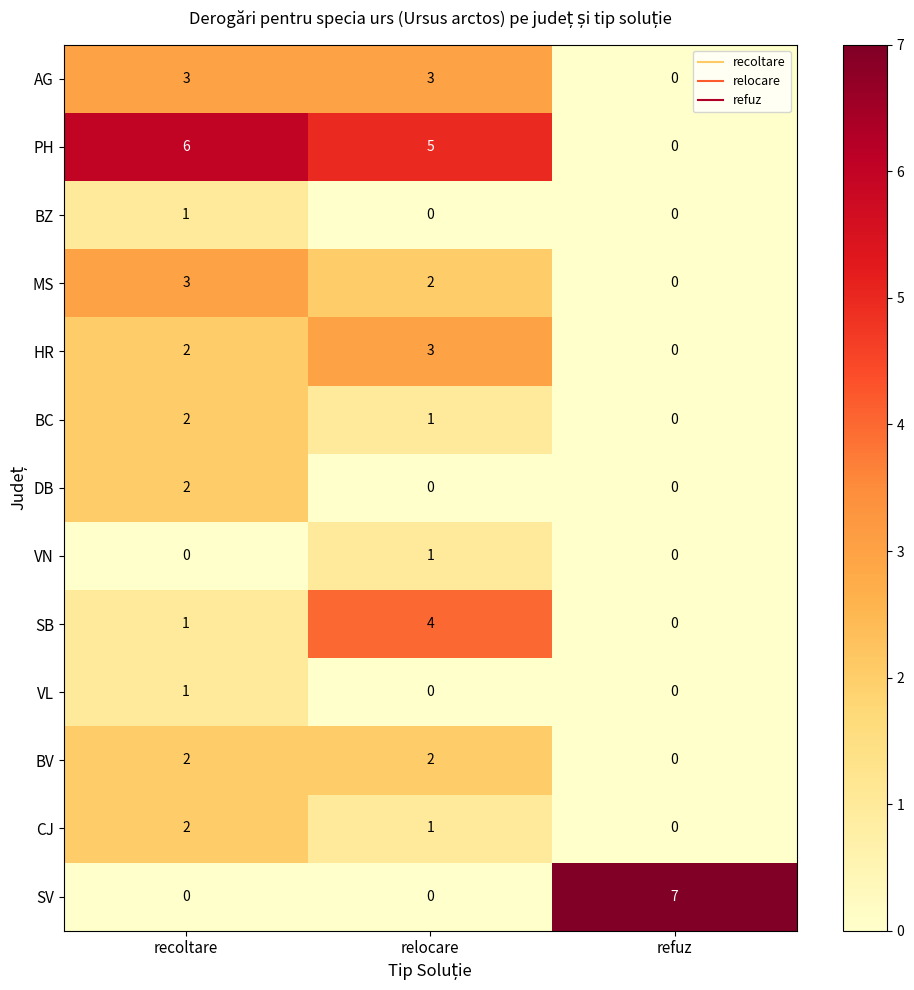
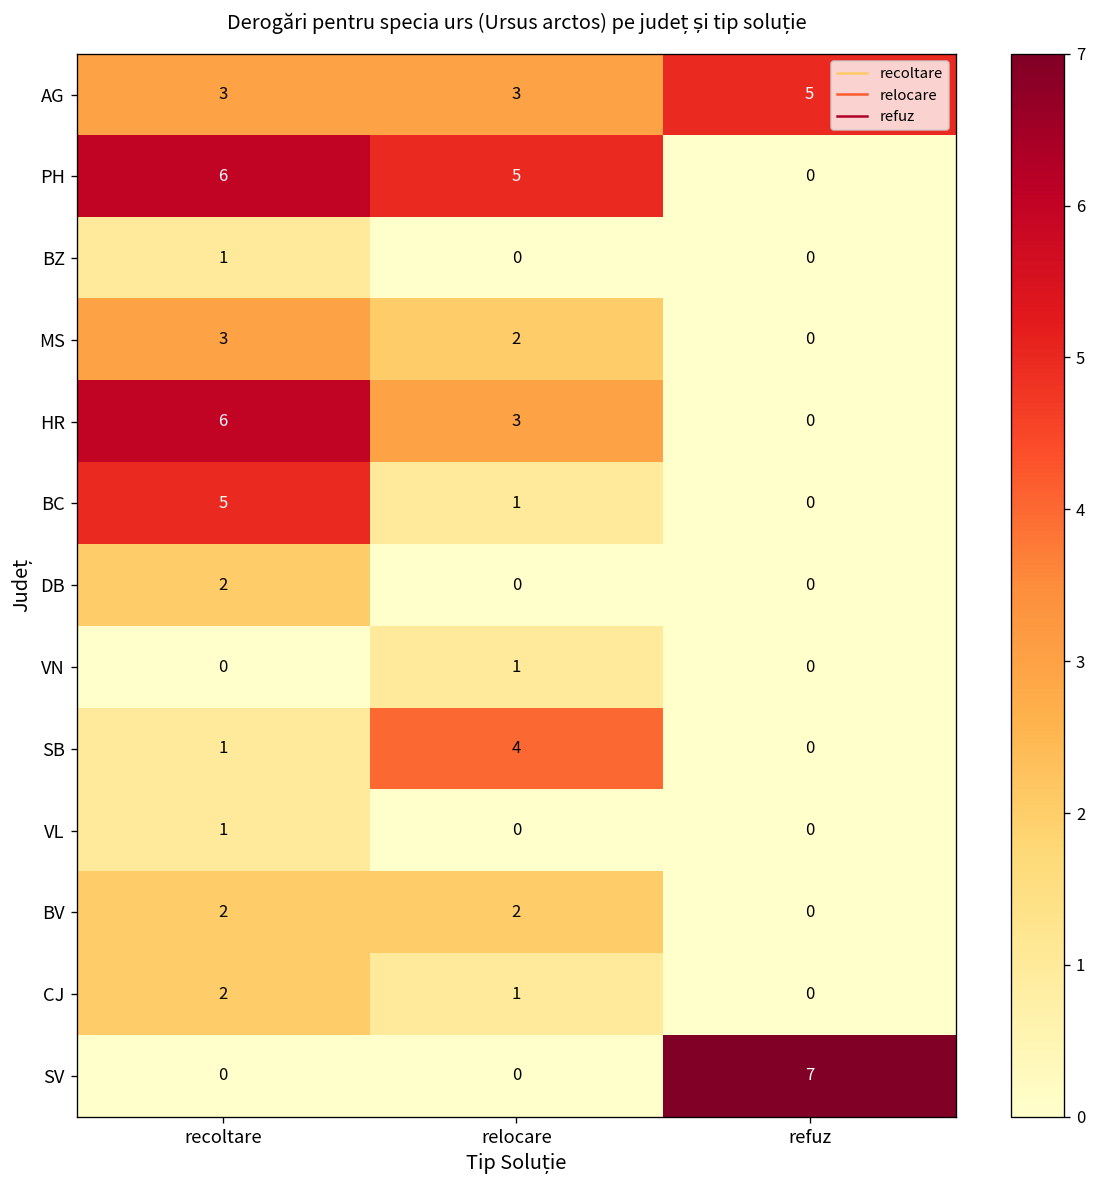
  {
    "AG": {
      "recoltare": 3,
      "relocare": 3,
-     "refuz": 0
+     "refuz": 5
    },
    "PH": {
      "recoltare": 6,
      "relocare": 5,
      "refuz": 0
    },
    "BZ": {
      "recoltare": 1,
      "relocare": 0,
      "refuz": 0
    },
    "MS": {
      "recoltare": 3,
      "relocare": 2,
      "refuz": 0
    },
    "HR": {
-     "recoltare": 2,
+     "recoltare": 6,
      "relocare": 3,
      "refuz": 0
    },
    "BC": {
-     "recoltare": 2,
+     "recoltare": 5,
      "relocare": 1,
      "refuz": 0
    },
    "DB": {
      "recoltare": 2,
      "relocare": 0,
      "refuz": 0
    },
    "VN": {
      "recoltare": 0,
      "relocare": 1,
      "refuz": 0
    },
    "SB": {
      "recoltare": 1,
      "relocare": 4,
      "refuz": 0
    },
    "VL": {
      "recoltare": 1,
      "relocare": 0,
      "refuz": 0
    },
    "BV": {
      "recoltare": 2,
      "relocare": 2,
      "refuz": 0
    },
    "CJ": {
      "recoltare": 2,
      "relocare": 1,
      "refuz": 0
    },
    "SV": {
      "recoltare": 0,
      "relocare": 0,
      "refuz": 7
    }
  }
